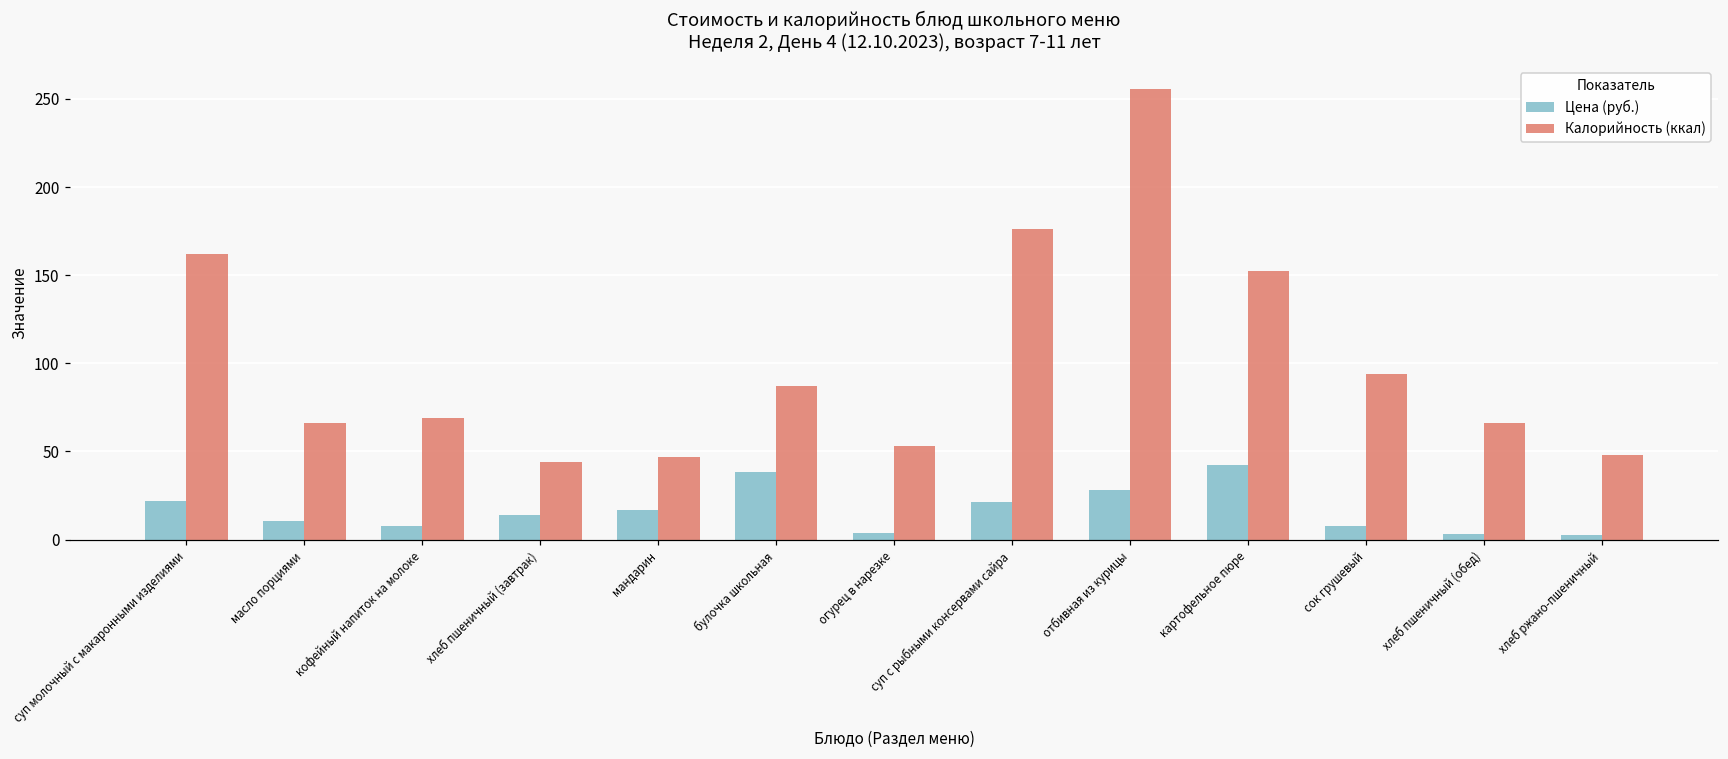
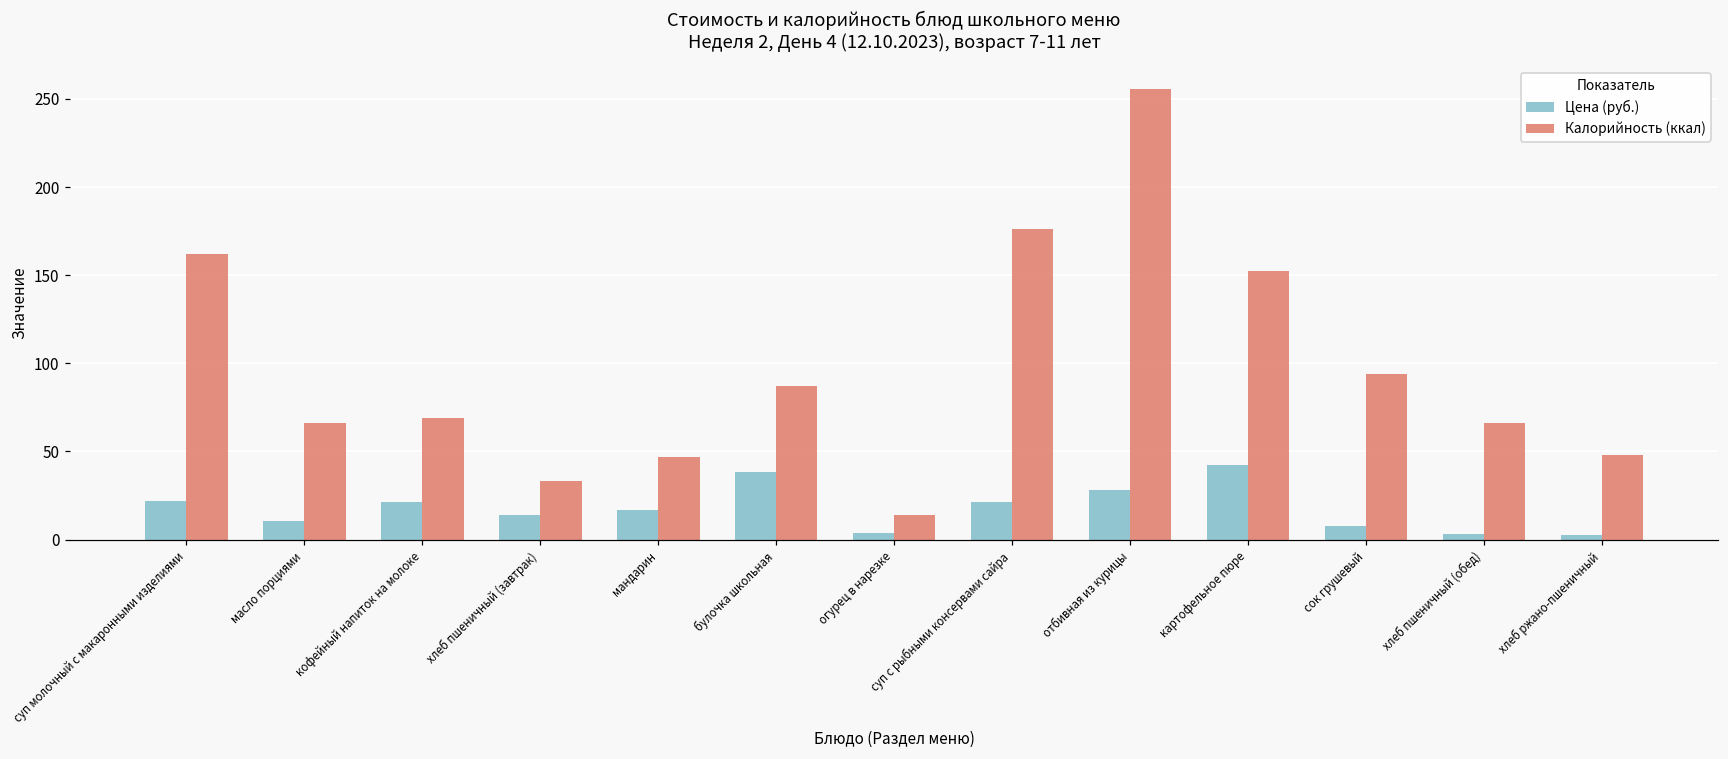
  {
    "Цена (руб.)": {
      "суп молочный с макаронными изделиями": 22,
      "масло порциями": 10,
-     "кофейный напиток на молоке": 8,
+     "кофейный напиток на молоке": 22,
      "хлеб пшеничный (завтрак)": 14,
      "мандарин": 17,
      "булочка школьная": 38,
      "огурец в нарезке": 4,
      "суп с рыбными консервами сайра": 22,
      "отбивная из курицы": 28,
      "картофельное пюре": 42,
      "сок грушевый": 8,
      "хлеб пшеничный (обед)": 3,
      "хлеб ржано-пшеничный": 2
    },
    "Калорийность (ккал)": {
      "суп молочный с макаронными изделиями": 162,
      "масло порциями": 66,
      "кофейный напиток на молоке": 69,
-     "хлеб пшеничный (завтрак)": 44,
+     "хлеб пшеничный (завтрак)": 33,
      "мандарин": 47,
      "булочка школьная": 87,
-     "огурец в нарезке": 53,
+     "огурец в нарезке": 14,
      "суп с рыбными консервами сайра": 176,
      "отбивная из курицы": 256,
      "картофельное пюре": 152,
      "сок грушевый": 94,
      "хлеб пшеничный (обед)": 66,
      "хлеб ржано-пшеничный": 48
    }
  }
